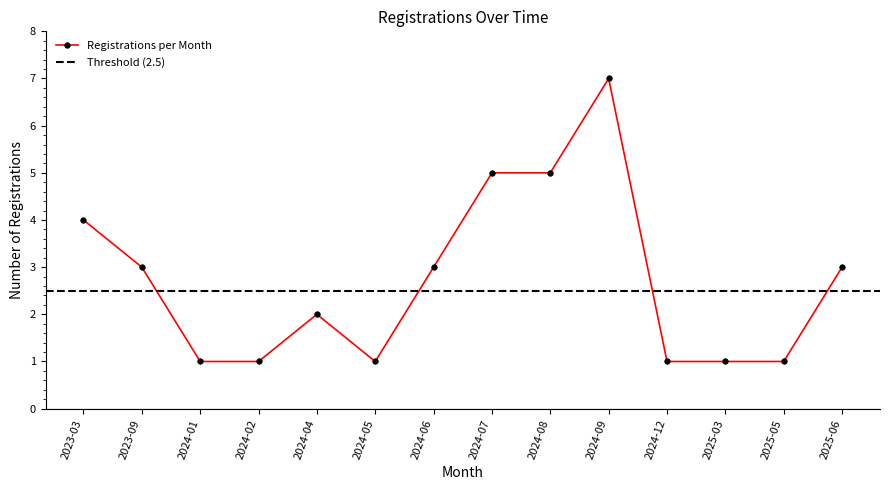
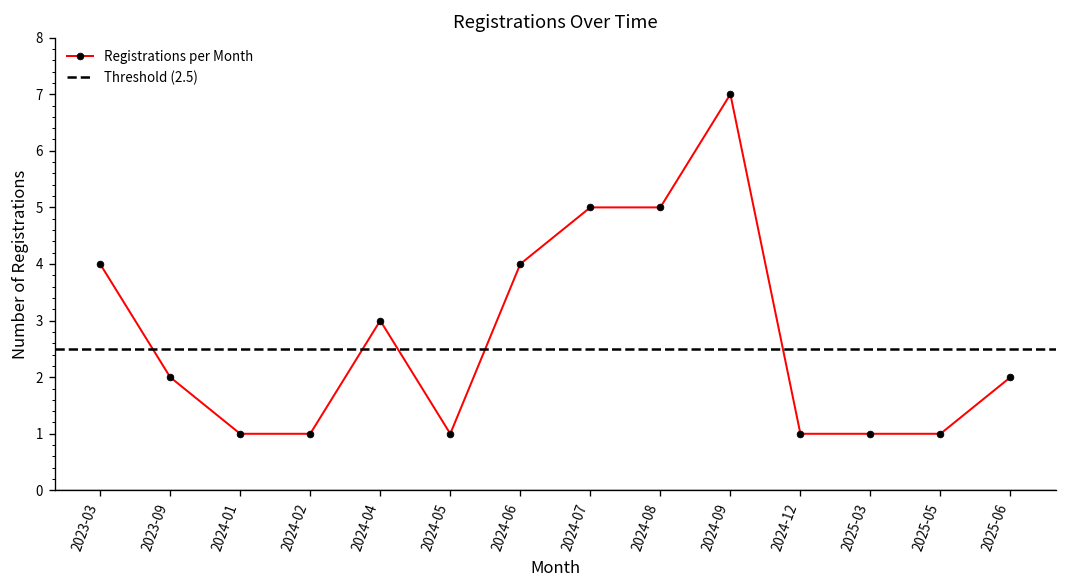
  {
    "2023-03": 4,
-   "2023-09": 3,
+   "2023-09": 2,
    "2024-01": 1,
    "2024-02": 1,
-   "2024-04": 2,
+   "2024-04": 3,
    "2024-05": 1,
-   "2024-06": 3,
+   "2024-06": 4,
    "2024-07": 5,
    "2024-08": 5,
    "2024-09": 7,
    "2024-12": 1,
    "2025-03": 1,
    "2025-05": 1,
-   "2025-06": 3
+   "2025-06": 2
  }
